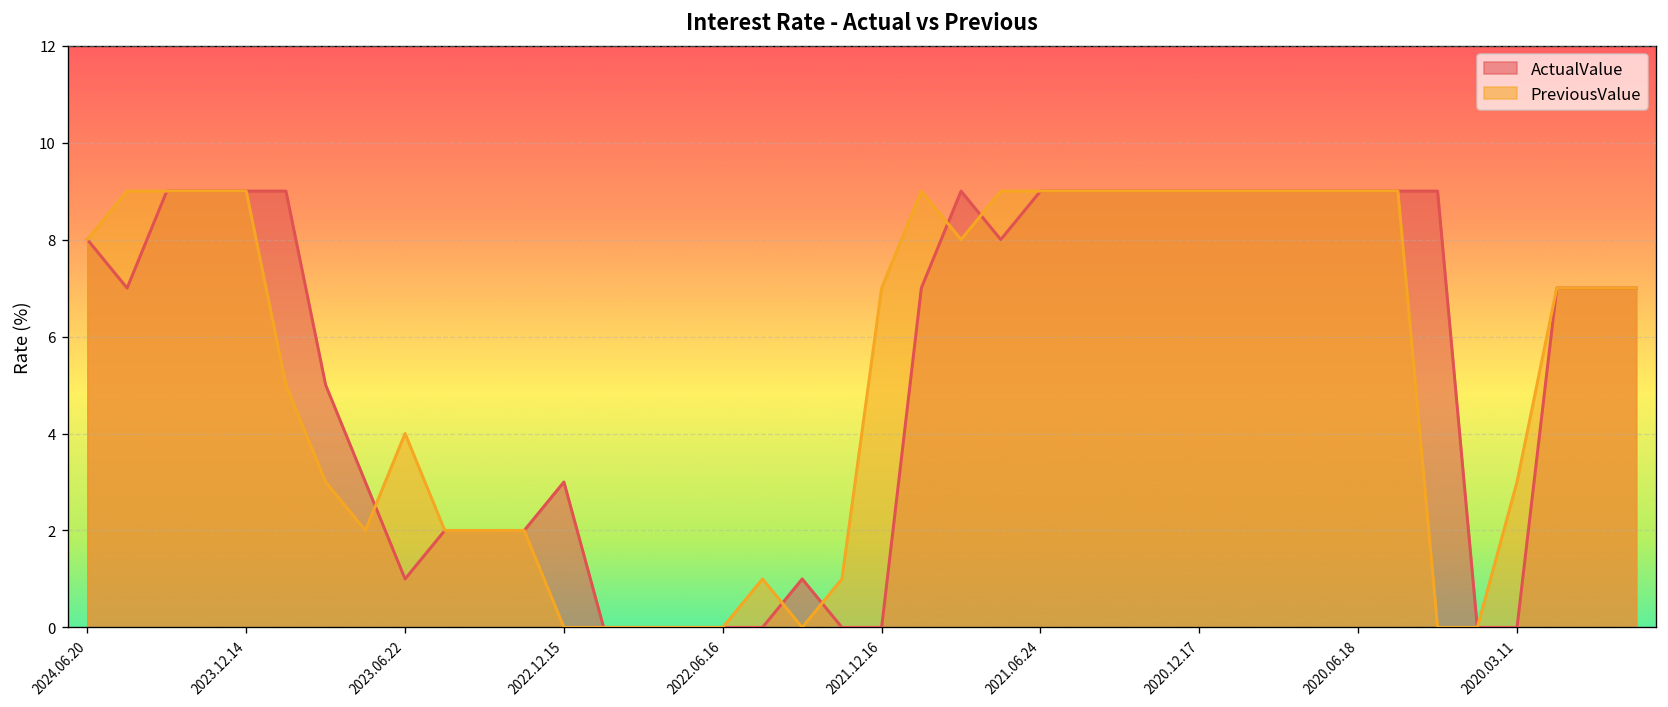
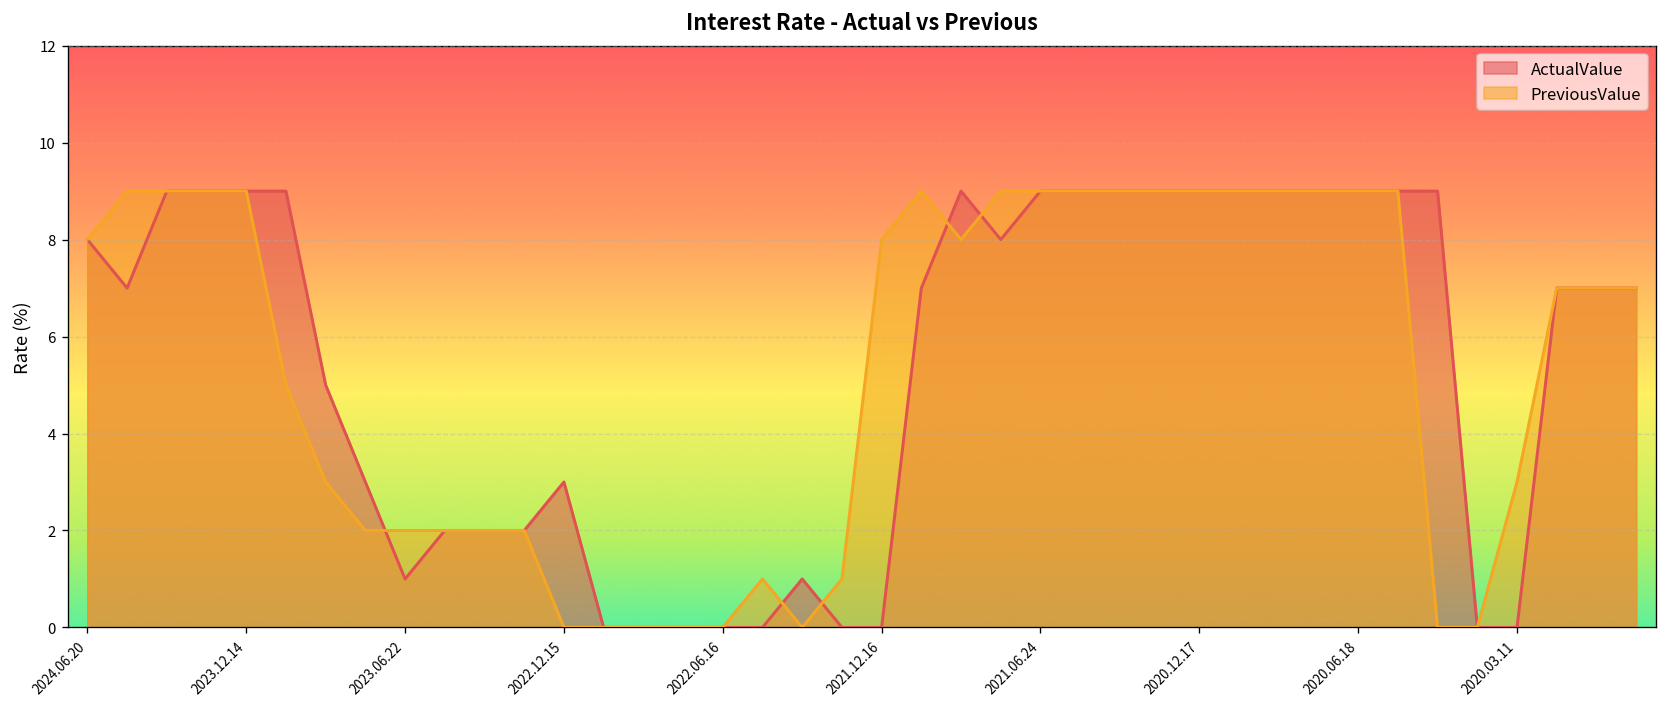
  {
    "ActualValue": {
      "2023.06.22": 1,
      "2022.12.15": 3,
      "2021.12.16": 0,
      "2020.03.11": 0
    },
    "PreviousValue": {
-     "2023.06.22": 4,
+     "2023.06.22": 2,
      "2022.12.15": 0,
-     "2021.12.16": 7,
+     "2021.12.16": 8,
      "2020.03.11": 3
    }
  }
